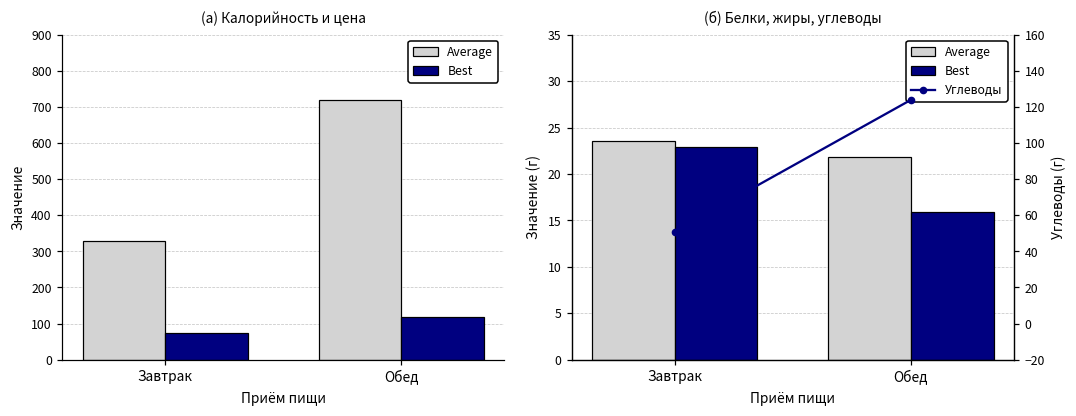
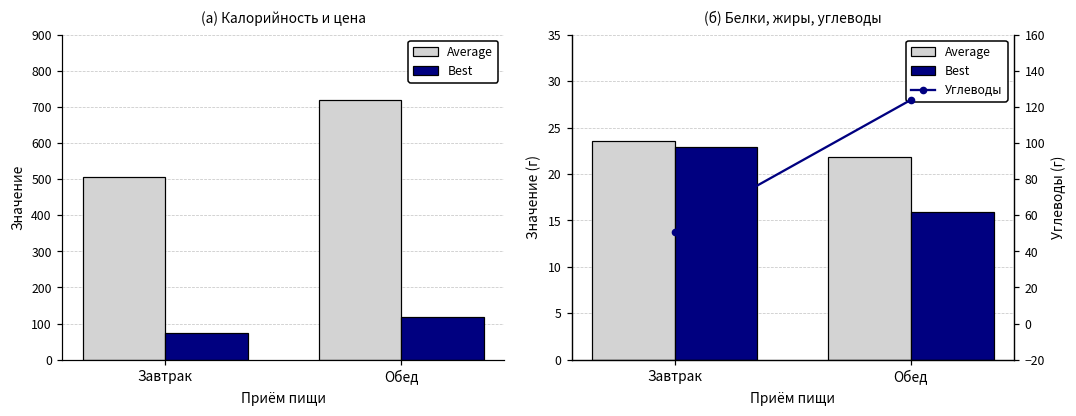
  {
    "(а) Калорийность и цена": {
      "Average": {
-       "Завтрак": 330,
+       "Завтрак": 510,
        "Обед": 720
      },
      "Best": {
        "Завтрак": 70,
        "Обед": 120
      }
    }
  }
